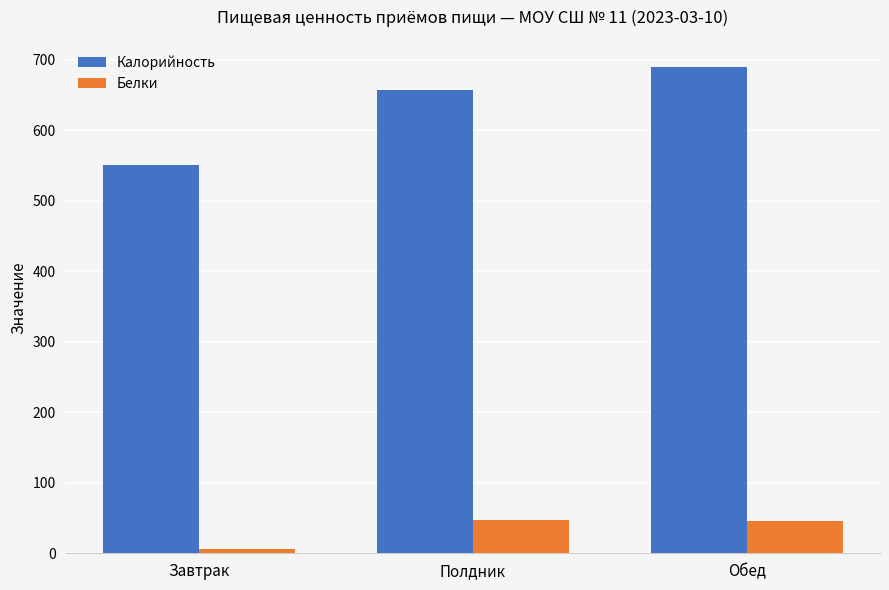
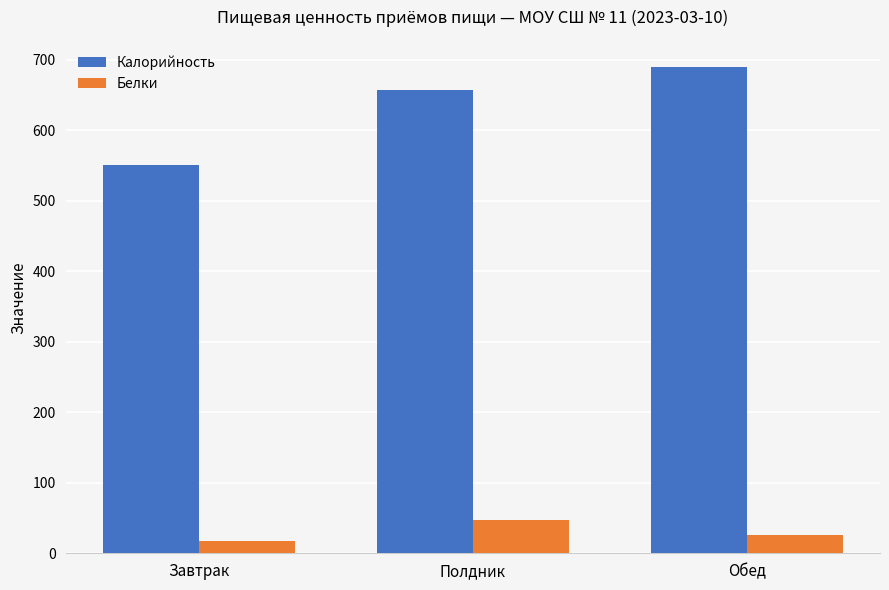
  {
    "Калорийность": {
      "Завтрак": 550,
      "Полдник": 660,
      "Обед": 690
    },
    "Белки": {
-     "Завтрак": 10,
+     "Завтрак": 20,
      "Полдник": 50,
-     "Обед": 50
+     "Обед": 30
    }
  }
